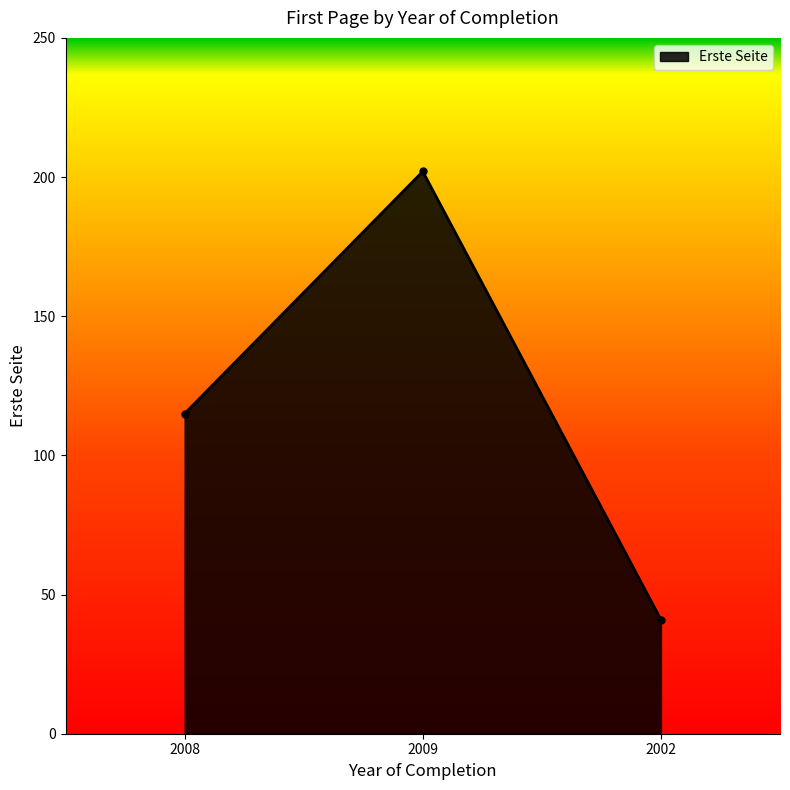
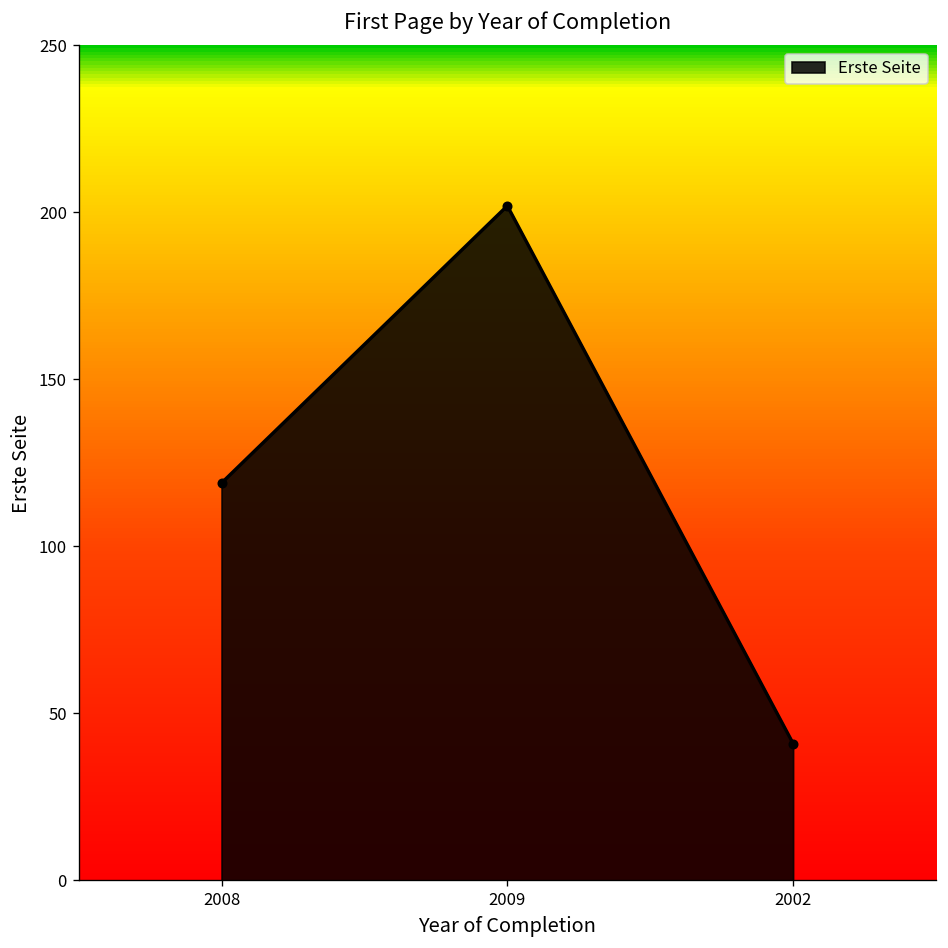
  {
-   "2008": 115,
+   "2008": 119,
    "2009": 202,
    "2002": 41
  }
